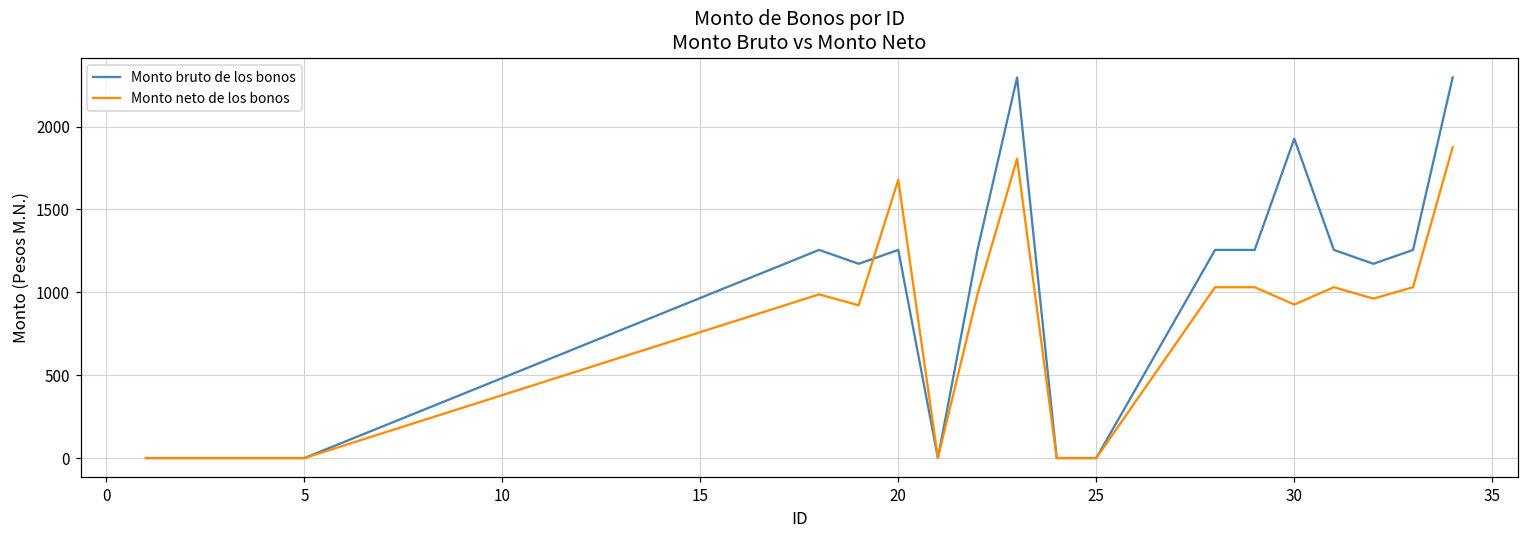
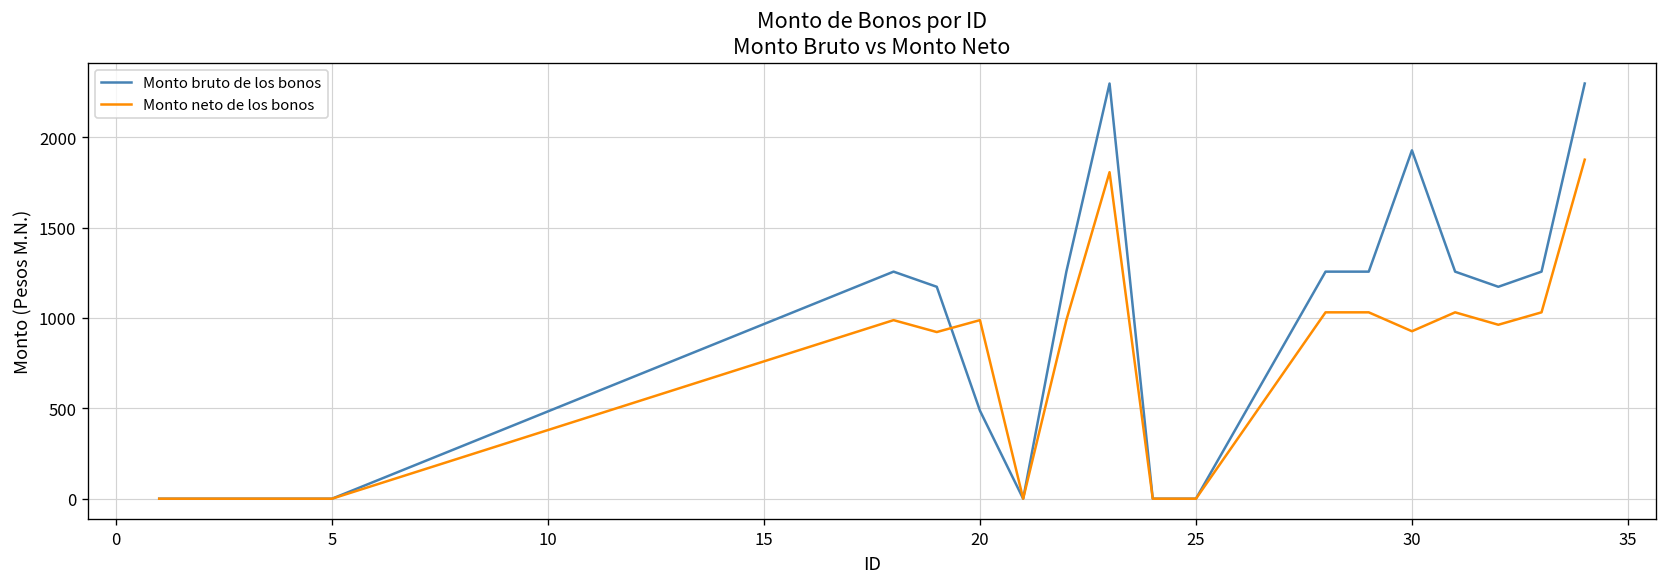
  {
    "Monto bruto de los bonos": {
-     "20": 1260,
+     "20": 490,
      "30": 1930
    },
    "Monto neto de los bonos": {
-     "20": 1680,
+     "20": 990,
      "30": 930
    }
  }
